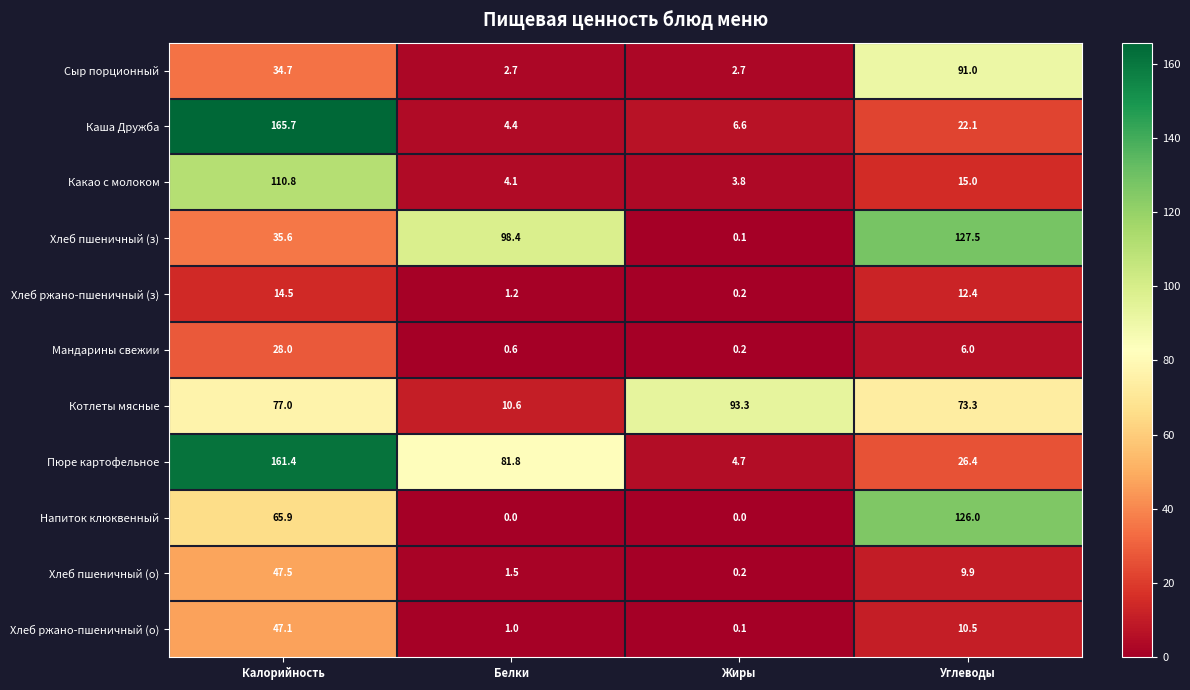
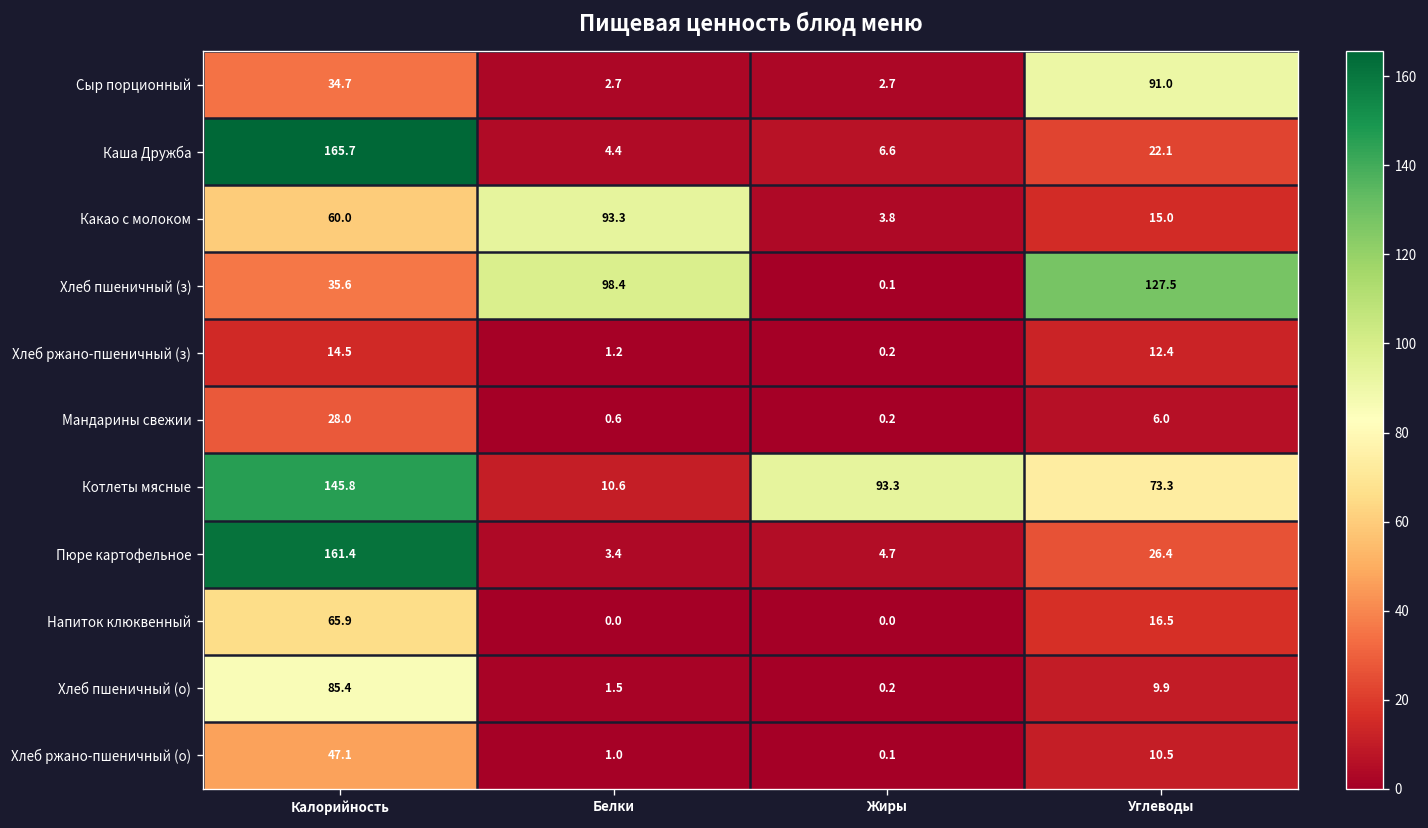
  {
    "Сыр порционный": {
      "Калорийность": 34.7,
      "Белки": 2.7,
      "Жиры": 2.7,
      "Углеводы": 91.0
    },
    "Каша Дружба": {
      "Калорийность": 165.7,
      "Белки": 4.4,
      "Жиры": 6.6,
      "Углеводы": 22.1
    },
    "Какао с молоком": {
-     "Калорийность": 110.8,
-     "Белки": 4.1,
+     "Калорийность": 60.0,
+     "Белки": 93.3,
      "Жиры": 3.8,
      "Углеводы": 15.0
    },
    "Хлеб пшеничный (з)": {
      "Калорийность": 35.6,
      "Белки": 98.4,
      "Жиры": 0.1,
      "Углеводы": 127.5
    },
    "Хлеб ржано-пшеничный (з)": {
      "Калорийность": 14.5,
      "Белки": 1.2,
      "Жиры": 0.2,
      "Углеводы": 12.4
    },
    "Мандарины свежии": {
      "Калорийность": 28.0,
      "Белки": 0.6,
      "Жиры": 0.2,
      "Углеводы": 6.0
    },
    "Котлеты мясные": {
-     "Калорийность": 77.0,
+     "Калорийность": 145.8,
      "Белки": 10.6,
      "Жиры": 93.3,
      "Углеводы": 73.3
    },
    "Пюре картофельное": {
      "Калорийность": 161.4,
-     "Белки": 81.8,
+     "Белки": 3.4,
      "Жиры": 4.7,
      "Углеводы": 26.4
    },
    "Напиток клюквенный": {
      "Калорийность": 65.9,
      "Белки": 0.0,
      "Жиры": 0.0,
-     "Углеводы": 126.0
+     "Углеводы": 16.5
    },
    "Хлеб пшеничный (о)": {
-     "Калорийность": 47.5,
+     "Калорийность": 85.4,
      "Белки": 1.5,
      "Жиры": 0.2,
      "Углеводы": 9.9
    },
    "Хлеб ржано-пшеничный (о)": {
      "Калорийность": 47.1,
      "Белки": 1.0,
      "Жиры": 0.1,
      "Углеводы": 10.5
    }
  }
